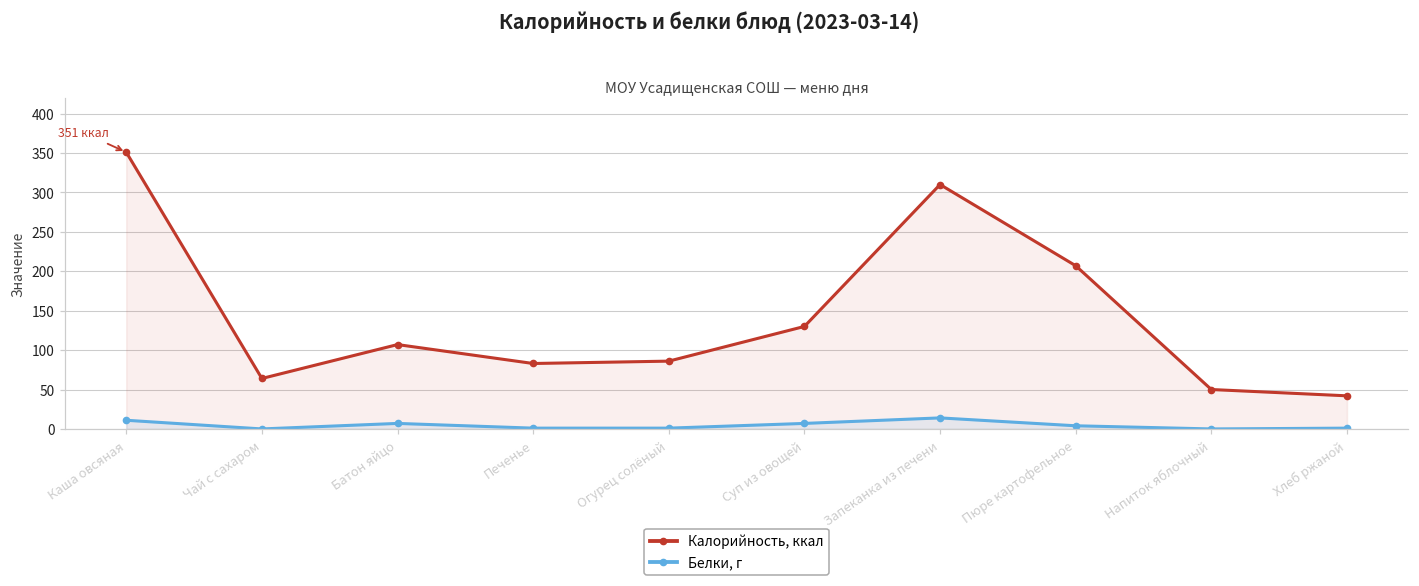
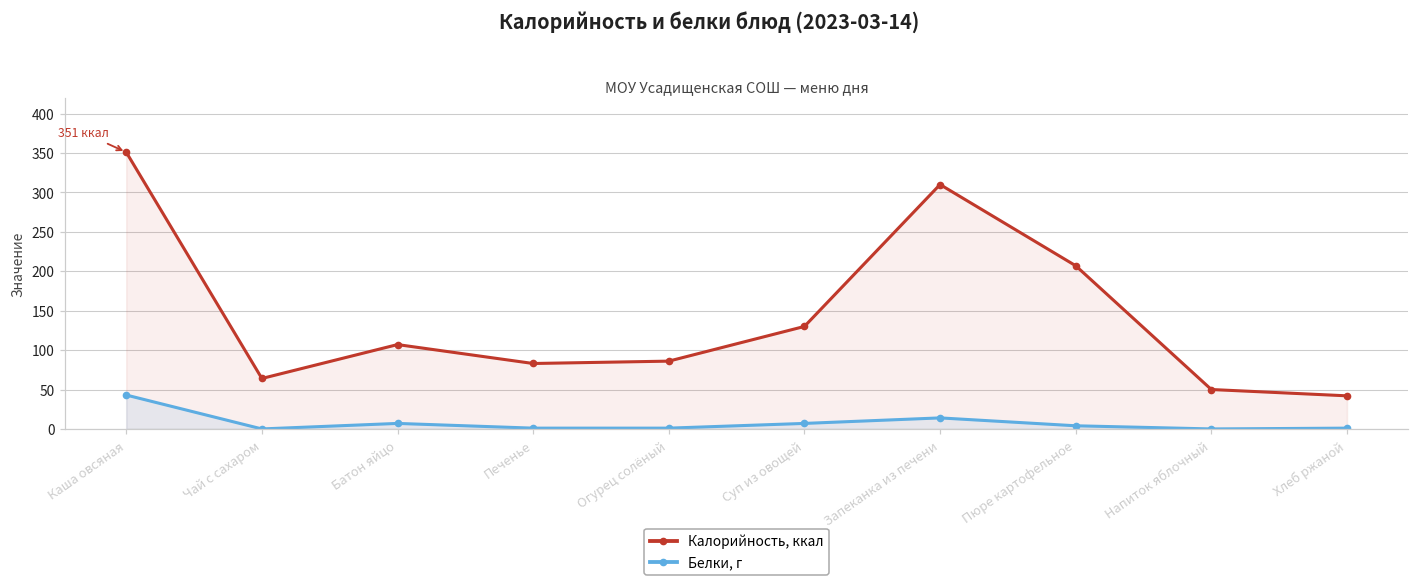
  {
    "Калорийность, ккал": {
      "Каша овсяная": 351
    },
    "Белки, г": {
-     "Каша овсяная": 10,
+     "Каша овсяная": 40,
      "Чай с сахаром": 0,
      "Батон яйцо": 10,
      "Печенье": 0,
      "Огурец солёный": 0,
      "Суп из овощей": 10,
      "Запеканка из печени": 10,
      "Пюре картофельное": 0,
      "Напиток яблочный": 0,
      "Хлеб ржаной": 0
    }
  }
